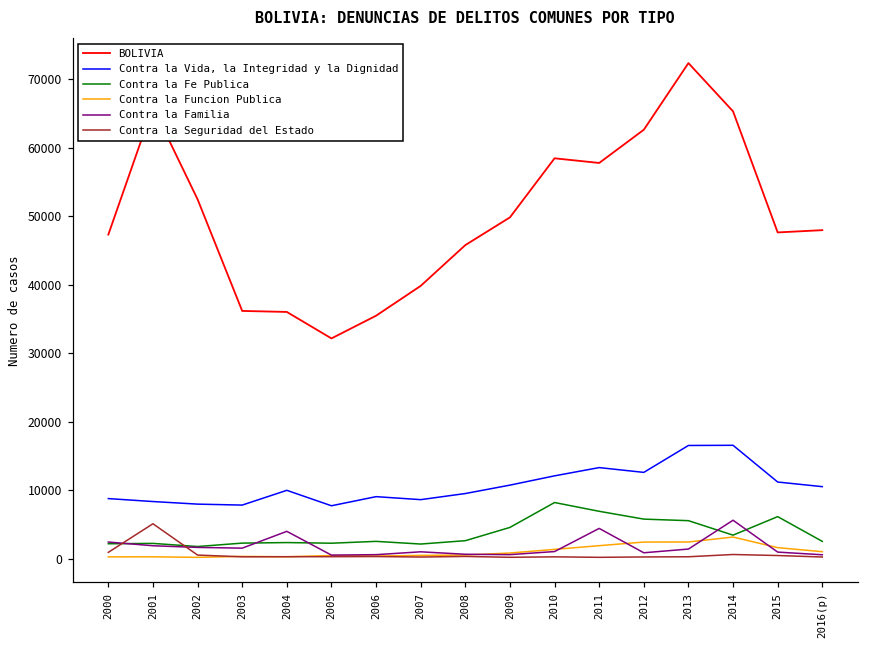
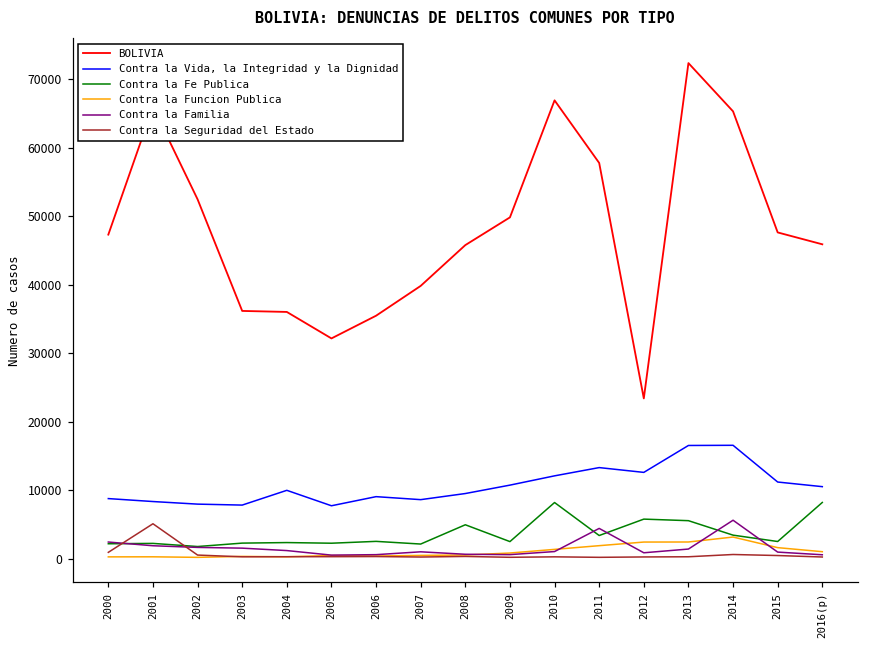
  {
    "BOLIVIA": {
      "2000": 47000,
      "2002": 52000,
      "2003": 36000,
      "2004": 36000,
      "2005": 32000,
      "2006": 35000,
      "2007": 40000,
      "2008": 46000,
      "2009": 50000,
-     "2010": 58000,
+     "2010": 67000,
      "2011": 58000,
-     "2012": 63000,
+     "2012": 23000,
      "2013": 72000,
      "2014": 65000,
      "2015": 48000,
-     "2016(p)": 48000
+     "2016(p)": 46000
    },
    "Contra la Vida, la Integridad y la Dignidad": {
      "2000": 9000,
      "2001": 8000,
      "2002": 8000,
      "2003": 8000,
      "2004": 10000,
      "2005": 8000,
      "2006": 9000,
      "2007": 9000,
      "2008": 10000,
      "2009": 11000,
      "2010": 12000,
      "2011": 13000,
      "2012": 13000,
      "2013": 17000,
      "2014": 17000,
      "2015": 11000,
      "2016(p)": 11000
    },
    "Contra la Fe Publica": {
      "2003": 2000,
      "2004": 2000,
      "2005": 2000,
      "2006": 3000,
      "2007": 2000,
-     "2008": 3000,
-     "2009": 5000,
+     "2008": 5000,
+     "2009": 2000,
      "2010": 8000,
-     "2011": 7000,
+     "2011": 3000,
      "2012": 6000,
      "2013": 6000,
-     "2015": 6000,
-     "2016(p)": 3000
+     "2015": 3000,
+     "2016(p)": 8000
    },
    "Contra la Funcion Publica": {
      "2000": 0,
      "2001": 0,
      "2011": 2000,
      "2012": 2000,
      "2013": 2000,
      "2015": 2000,
      "2016(p)": 1000
    },
    "Contra la Familia": {
      "2003": 2000,
-     "2004": 4000,
+     "2004": 1000,
      "2007": 1000,
      "2011": 4000,
      "2012": 1000,
      "2013": 1000,
      "2014": 6000,
      "2015": 1000
    },
    "Contra la Seguridad del Estado": {
      "2000": 1000,
      "2001": 5000,
      "2010": 0,
      "2011": 0,
      "2012": 0,
      "2013": 0,
      "2014": 1000,
      "2015": 0
    }
  }
